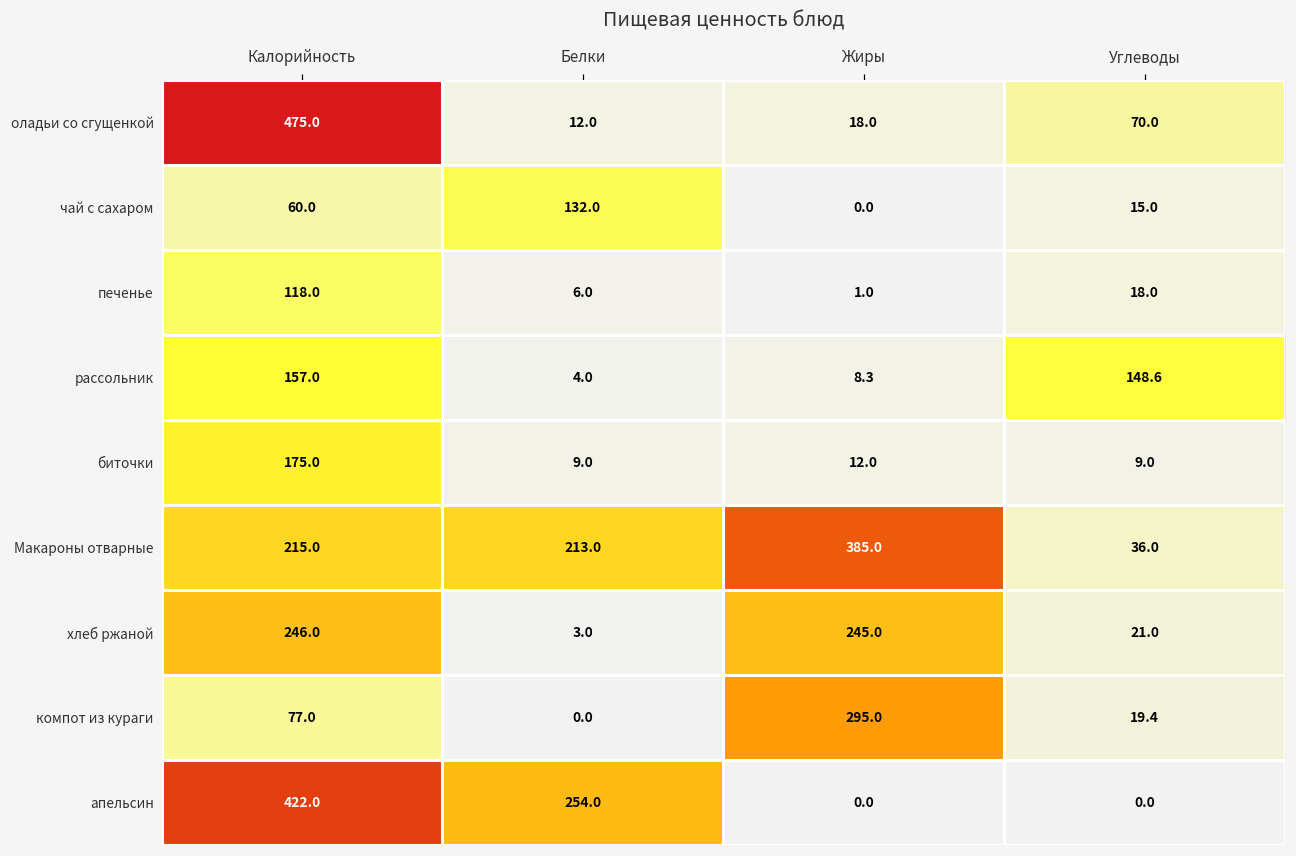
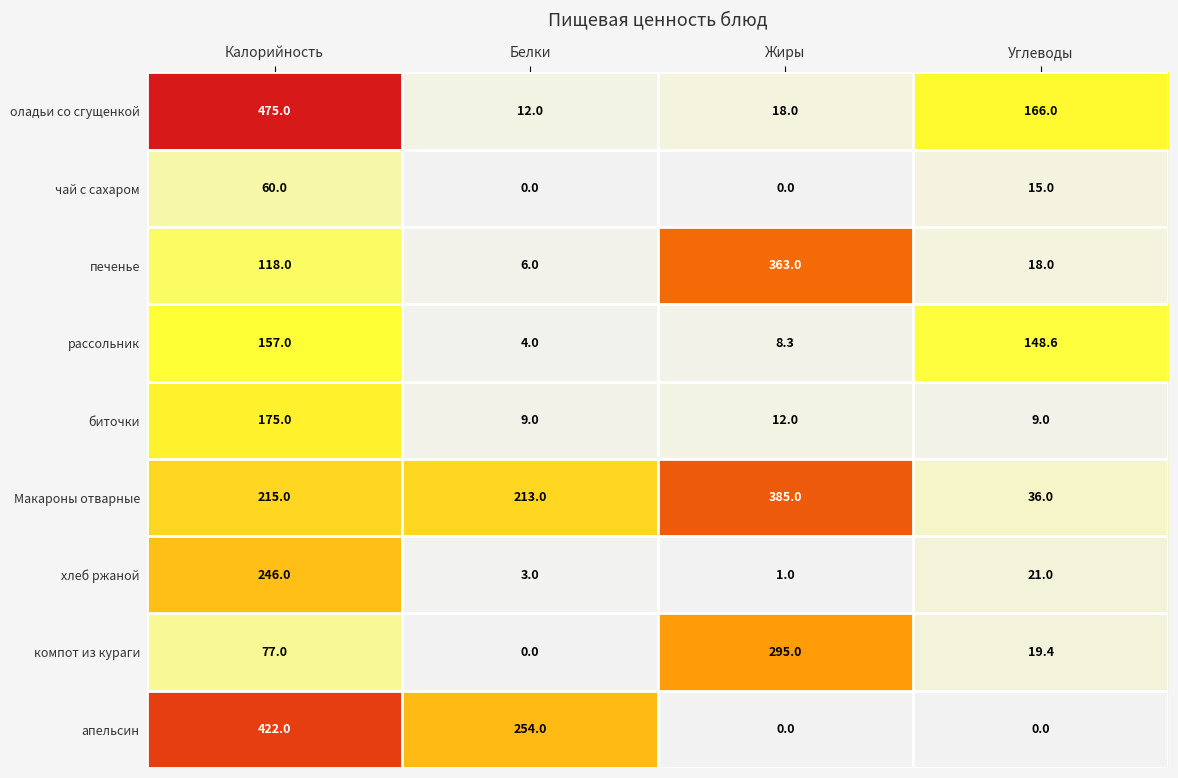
  {
    "оладьи со сгущенкой": {
      "Калорийность": 475.0,
      "Белки": 12.0,
      "Жиры": 18.0,
-     "Углеводы": 70.0
+     "Углеводы": 166.0
    },
    "чай с сахаром": {
      "Калорийность": 60.0,
-     "Белки": 132.0,
+     "Белки": 0.0,
      "Жиры": 0.0,
      "Углеводы": 15.0
    },
    "печенье": {
      "Калорийность": 118.0,
      "Белки": 6.0,
-     "Жиры": 1.0,
+     "Жиры": 363.0,
      "Углеводы": 18.0
    },
    "рассольник": {
      "Калорийность": 157.0,
      "Белки": 4.0,
      "Жиры": 8.3,
      "Углеводы": 148.6
    },
    "биточки": {
      "Калорийность": 175.0,
      "Белки": 9.0,
      "Жиры": 12.0,
      "Углеводы": 9.0
    },
    "Макароны отварные": {
      "Калорийность": 215.0,
      "Белки": 213.0,
      "Жиры": 385.0,
      "Углеводы": 36.0
    },
    "хлеб ржаной": {
      "Калорийность": 246.0,
      "Белки": 3.0,
-     "Жиры": 245.0,
+     "Жиры": 1.0,
      "Углеводы": 21.0
    },
    "компот из кураги": {
      "Калорийность": 77.0,
      "Белки": 0.0,
      "Жиры": 295.0,
      "Углеводы": 19.4
    },
    "апельсин": {
      "Калорийность": 422.0,
      "Белки": 254.0,
      "Жиры": 0.0,
      "Углеводы": 0.0
    }
  }
